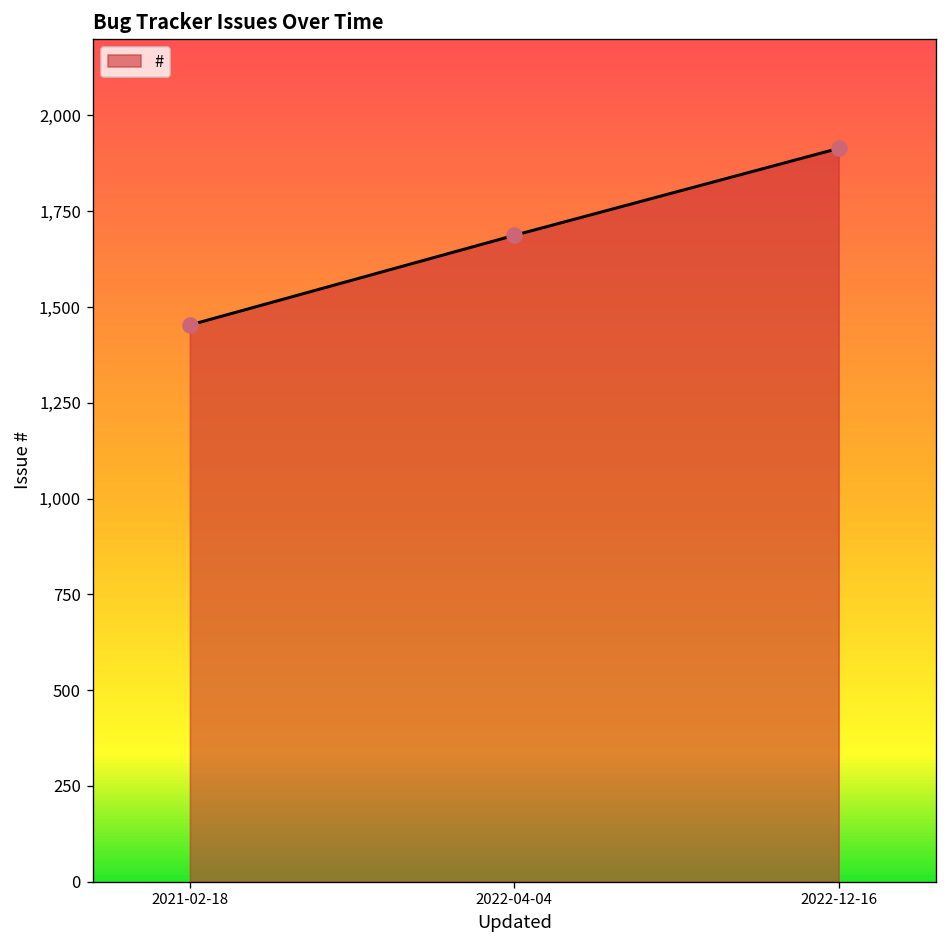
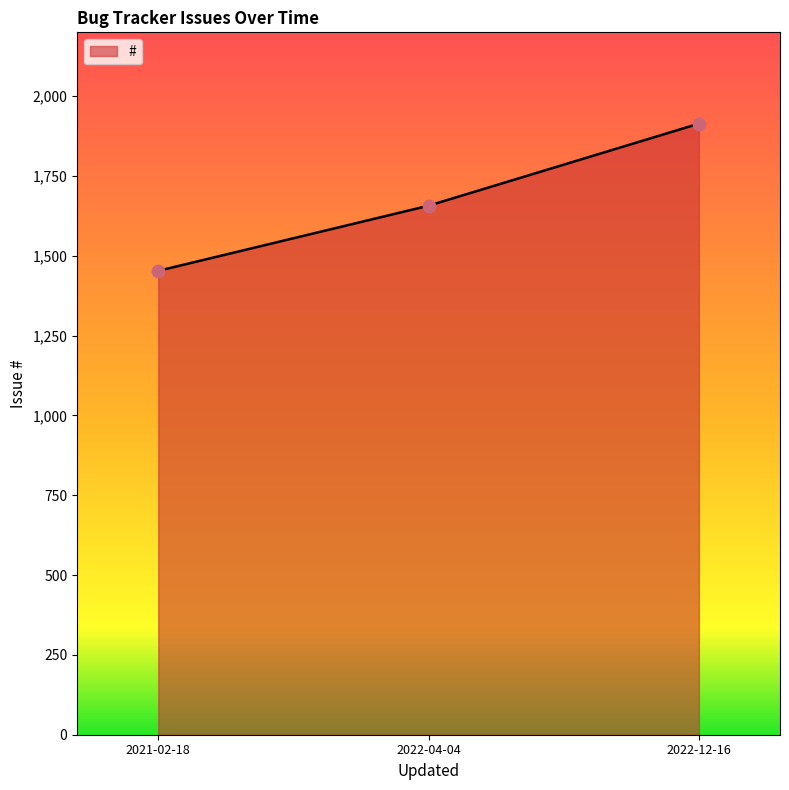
  {
    "2021-02-18": "1,450",
-   "2022-04-04": "1,690",
+   "2022-04-04": "1,660",
    "2022-12-16": "1,910"
  }
